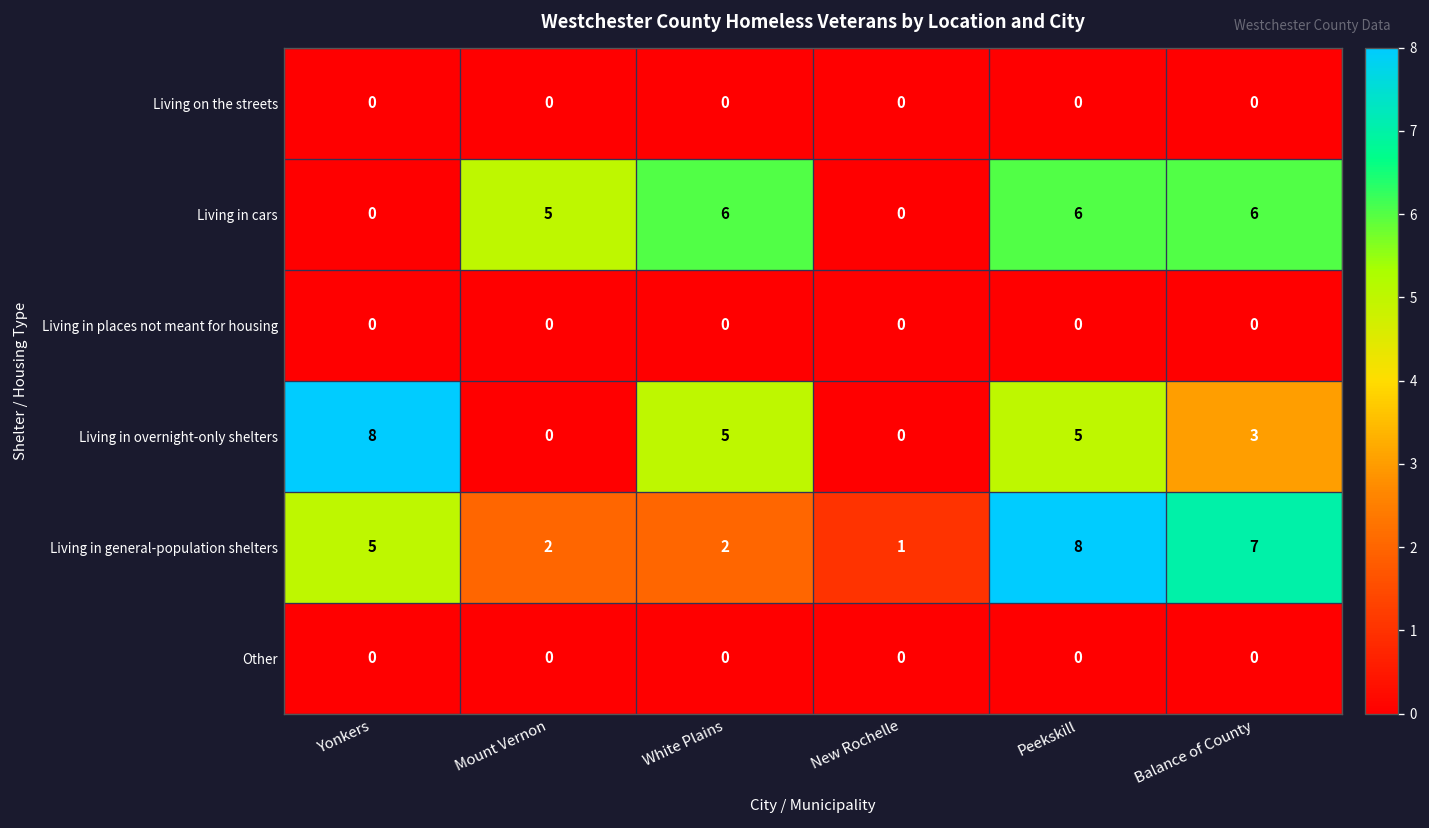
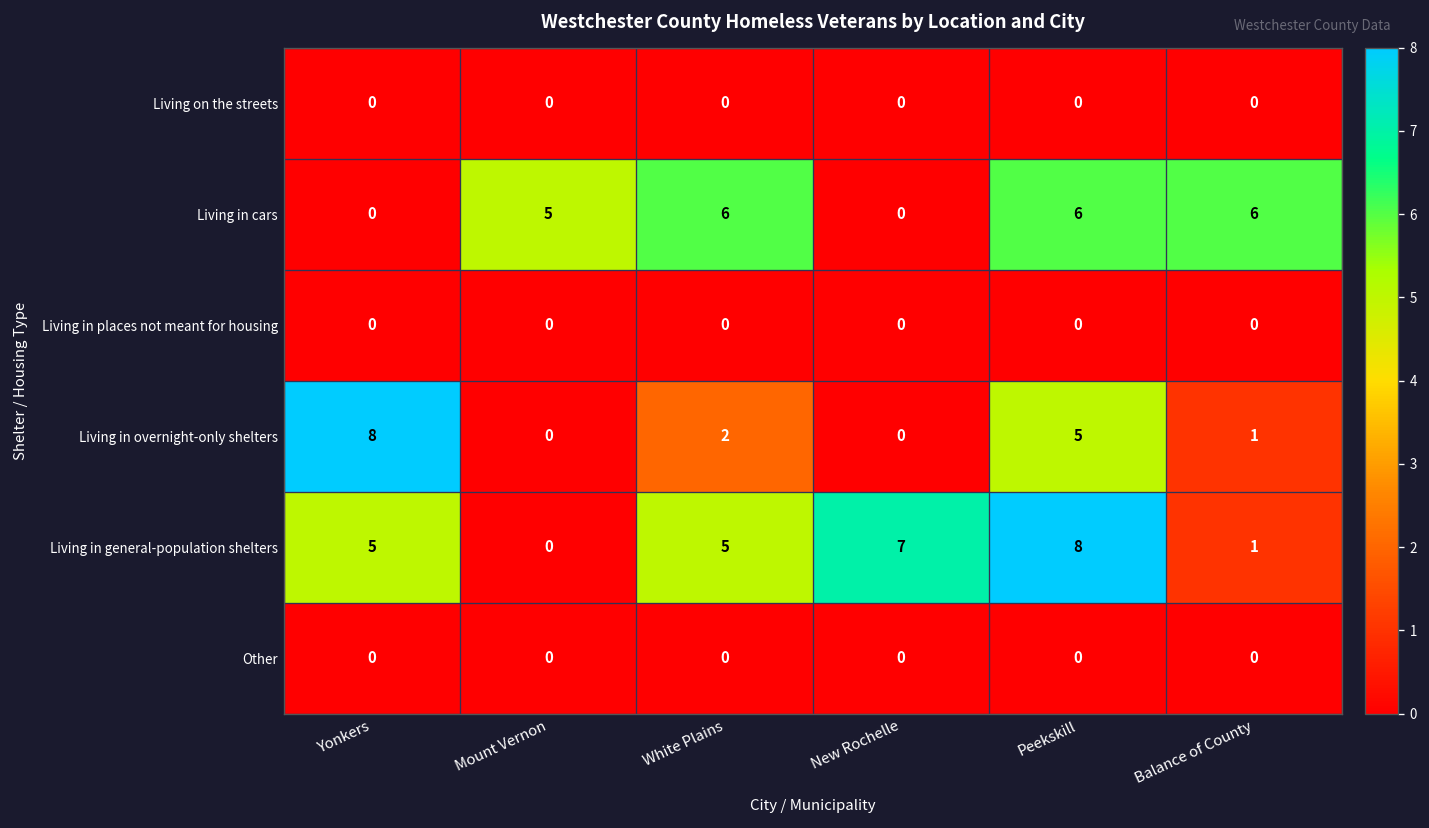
  {
    "Living on the streets": {
      "Yonkers": 0,
      "Mount Vernon": 0,
      "White Plains": 0,
      "New Rochelle": 0,
      "Peekskill": 0,
      "Balance of County": 0
    },
    "Living in cars": {
      "Yonkers": 0,
      "Mount Vernon": 5,
      "White Plains": 6,
      "New Rochelle": 0,
      "Peekskill": 6,
      "Balance of County": 6
    },
    "Living in places not meant for housing": {
      "Yonkers": 0,
      "Mount Vernon": 0,
      "White Plains": 0,
      "New Rochelle": 0,
      "Peekskill": 0,
      "Balance of County": 0
    },
    "Living in overnight-only shelters": {
      "Yonkers": 8,
      "Mount Vernon": 0,
-     "White Plains": 5,
+     "White Plains": 2,
      "New Rochelle": 0,
      "Peekskill": 5,
-     "Balance of County": 3
+     "Balance of County": 1
    },
    "Living in general-population shelters": {
      "Yonkers": 5,
-     "Mount Vernon": 2,
-     "White Plains": 2,
-     "New Rochelle": 1,
+     "Mount Vernon": 0,
+     "White Plains": 5,
+     "New Rochelle": 7,
      "Peekskill": 8,
-     "Balance of County": 7
+     "Balance of County": 1
    },
    "Other": {
      "Yonkers": 0,
      "Mount Vernon": 0,
      "White Plains": 0,
      "New Rochelle": 0,
      "Peekskill": 0,
      "Balance of County": 0
    }
  }
